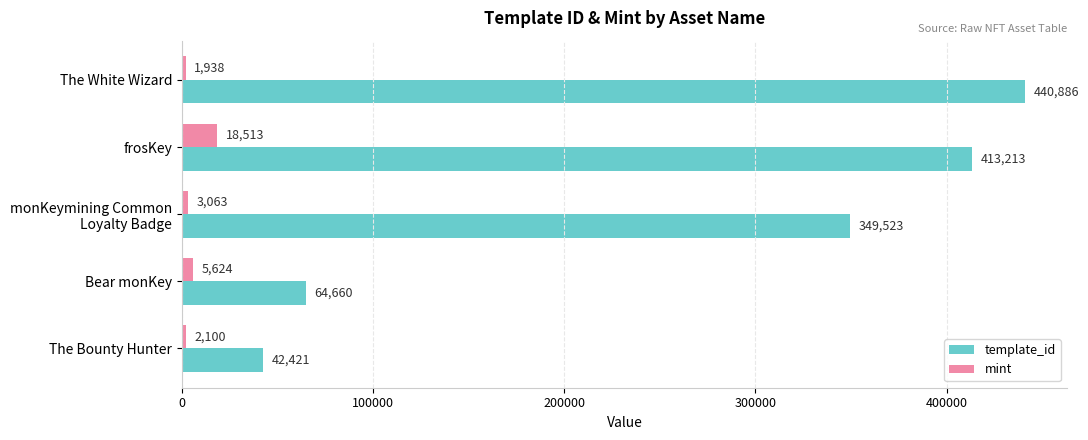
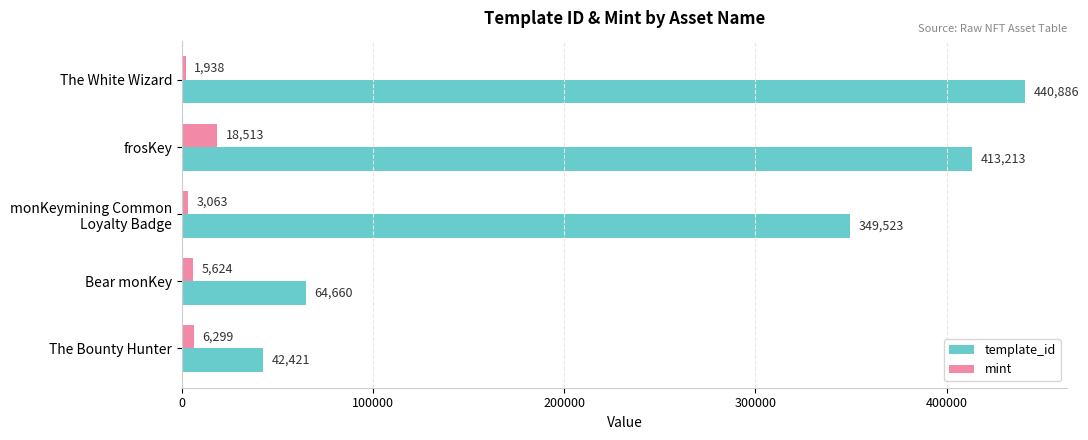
  {
    "template_id": {
      "The White Wizard": "440,886",
      "frosKey": "413,213",
      "monKeymining Common Loyalty Badge": "349,523",
      "Bear monKey": "64,660",
      "The Bounty Hunter": "42,421"
    },
    "mint": {
      "The White Wizard": "1,938",
      "frosKey": "18,513",
      "monKeymining Common Loyalty Badge": "3,063",
      "Bear monKey": "5,624",
-     "The Bounty Hunter": "2,100"
+     "The Bounty Hunter": "6,299"
    }
  }
